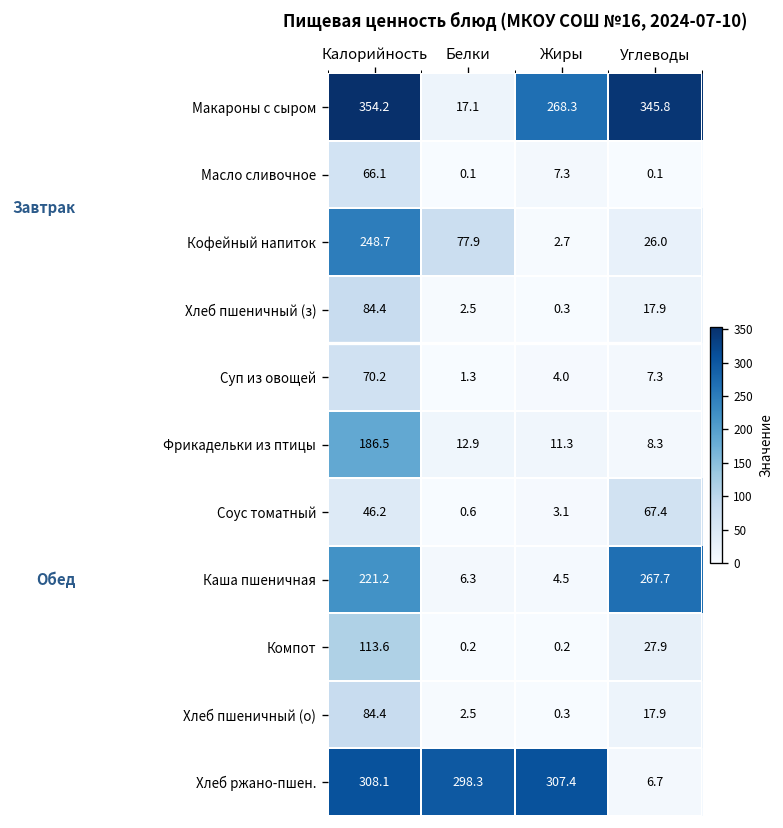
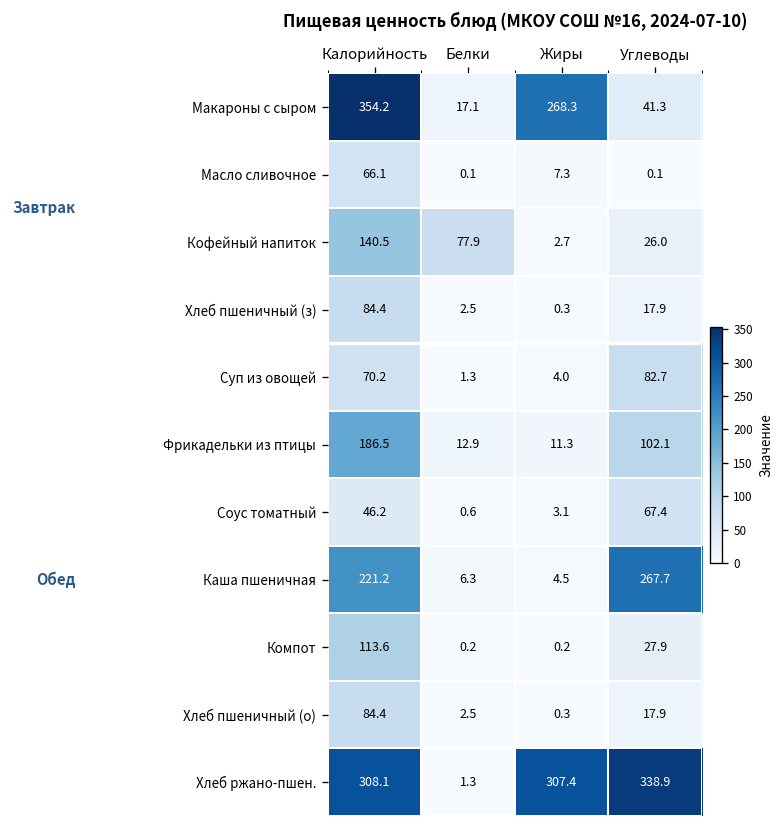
  {
    "Макароны с сыром": {
      "Калорийность": 354.2,
      "Белки": 17.1,
      "Жиры": 268.3,
-     "Углеводы": 345.8
+     "Углеводы": 41.3
    },
    "Масло сливочное": {
      "Калорийность": 66.1,
      "Белки": 0.1,
      "Жиры": 7.3,
      "Углеводы": 0.1
    },
    "Кофейный напиток": {
-     "Калорийность": 248.7,
+     "Калорийность": 140.5,
      "Белки": 77.9,
      "Жиры": 2.7,
      "Углеводы": 26.0
    },
    "Хлеб пшеничный (з)": {
      "Калорийность": 84.4,
      "Белки": 2.5,
      "Жиры": 0.3,
      "Углеводы": 17.9
    },
    "Суп из овощей": {
      "Калорийность": 70.2,
      "Белки": 1.3,
      "Жиры": 4.0,
-     "Углеводы": 7.3
+     "Углеводы": 82.7
    },
    "Фрикадельки из птицы": {
      "Калорийность": 186.5,
      "Белки": 12.9,
      "Жиры": 11.3,
-     "Углеводы": 8.3
+     "Углеводы": 102.1
    },
    "Соус томатный": {
      "Калорийность": 46.2,
      "Белки": 0.6,
      "Жиры": 3.1,
      "Углеводы": 67.4
    },
    "Каша пшеничная": {
      "Калорийность": 221.2,
      "Белки": 6.3,
      "Жиры": 4.5,
      "Углеводы": 267.7
    },
    "Компот": {
      "Калорийность": 113.6,
      "Белки": 0.2,
      "Жиры": 0.2,
      "Углеводы": 27.9
    },
    "Хлеб пшеничный (о)": {
      "Калорийность": 84.4,
      "Белки": 2.5,
      "Жиры": 0.3,
      "Углеводы": 17.9
    },
    "Хлеб ржано-пшен.": {
      "Калорийность": 308.1,
-     "Белки": 298.3,
+     "Белки": 1.3,
      "Жиры": 307.4,
-     "Углеводы": 6.7
+     "Углеводы": 338.9
    }
  }
